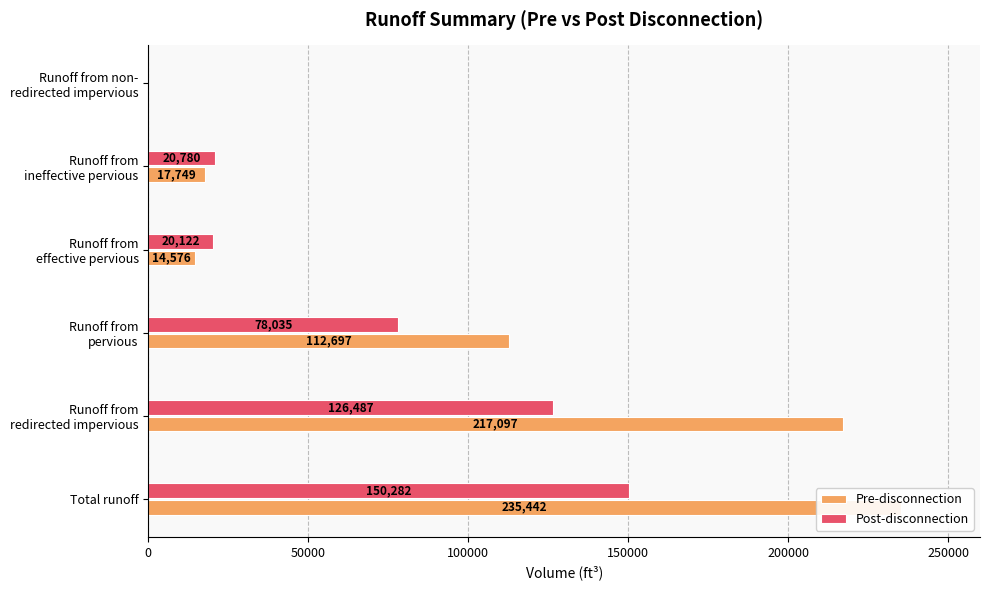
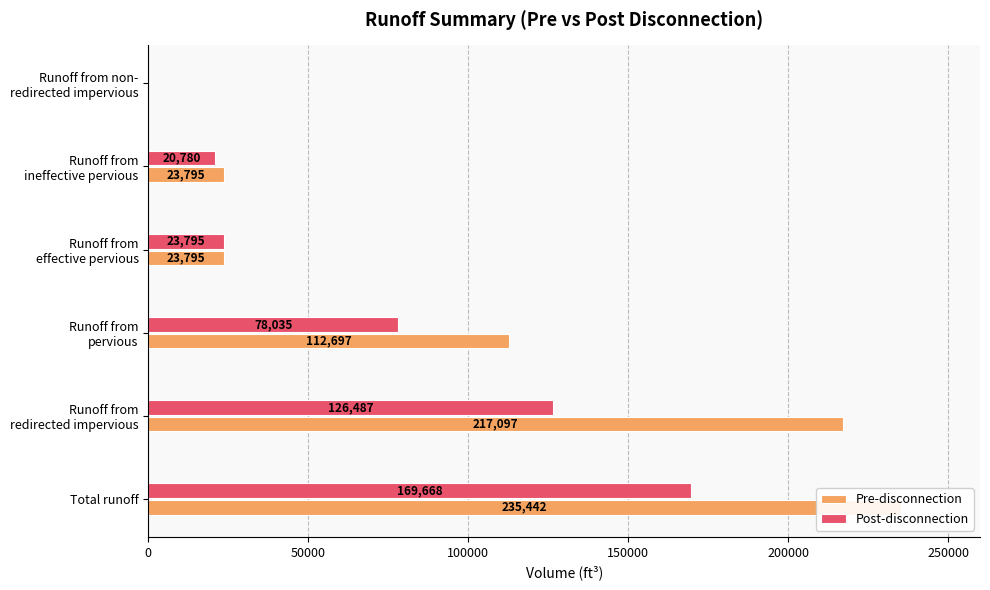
  {
    "Pre-disconnection": {
-     "Runoff from ineffective pervious": "17,749",
-     "Runoff from effective pervious": "14,576",
+     "Runoff from ineffective pervious": "23,795",
+     "Runoff from effective pervious": "23,795",
      "Runoff from pervious": "112,697",
      "Runoff from redirected impervious": "217,097"
    },
    "Post-disconnection": {
      "Runoff from ineffective pervious": "20,780",
-     "Runoff from effective pervious": "20,122",
+     "Runoff from effective pervious": "23,795",
      "Runoff from pervious": "78,035",
      "Runoff from redirected impervious": "126,487",
-     "Total runoff": "150,282"
+     "Total runoff": "169,668"
    }
  }
